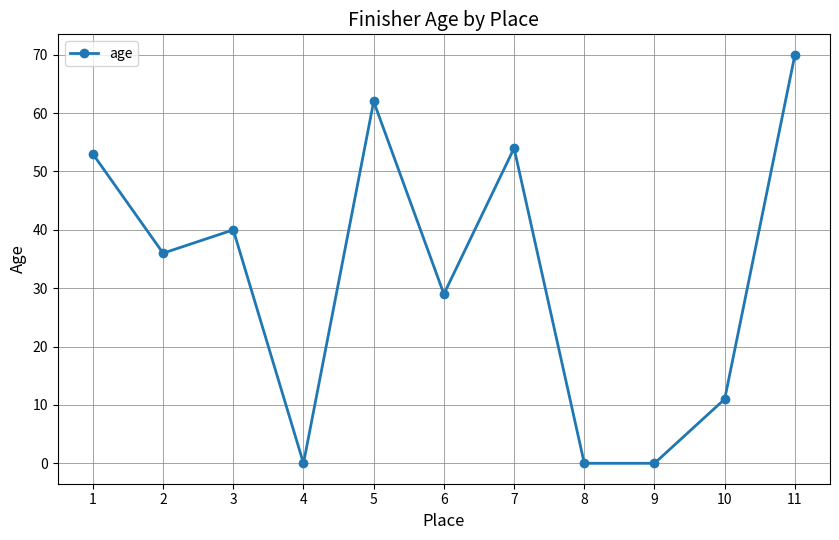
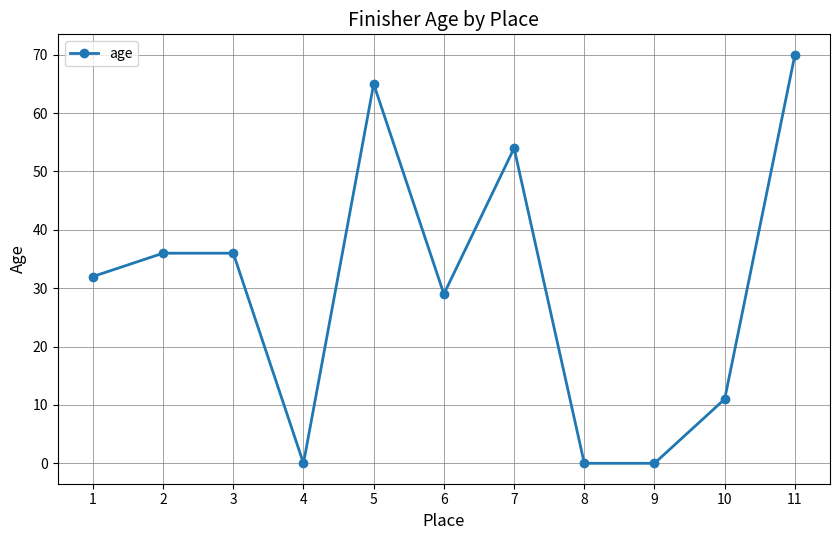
  {
-   "1": 53,
+   "1": 32,
    "2": 36,
-   "3": 40,
+   "3": 36,
    "4": 0,
-   "5": 62,
+   "5": 65,
    "6": 29,
    "7": 54,
    "8": 0,
    "9": 0,
    "10": 11,
    "11": 70
  }
